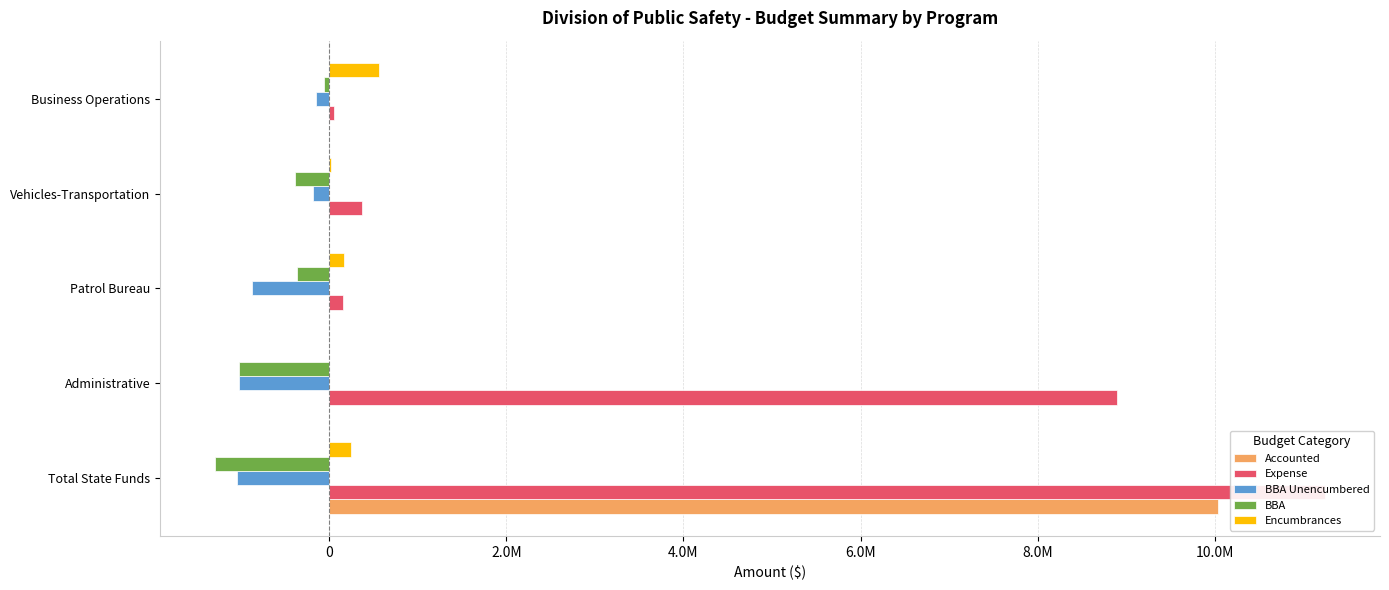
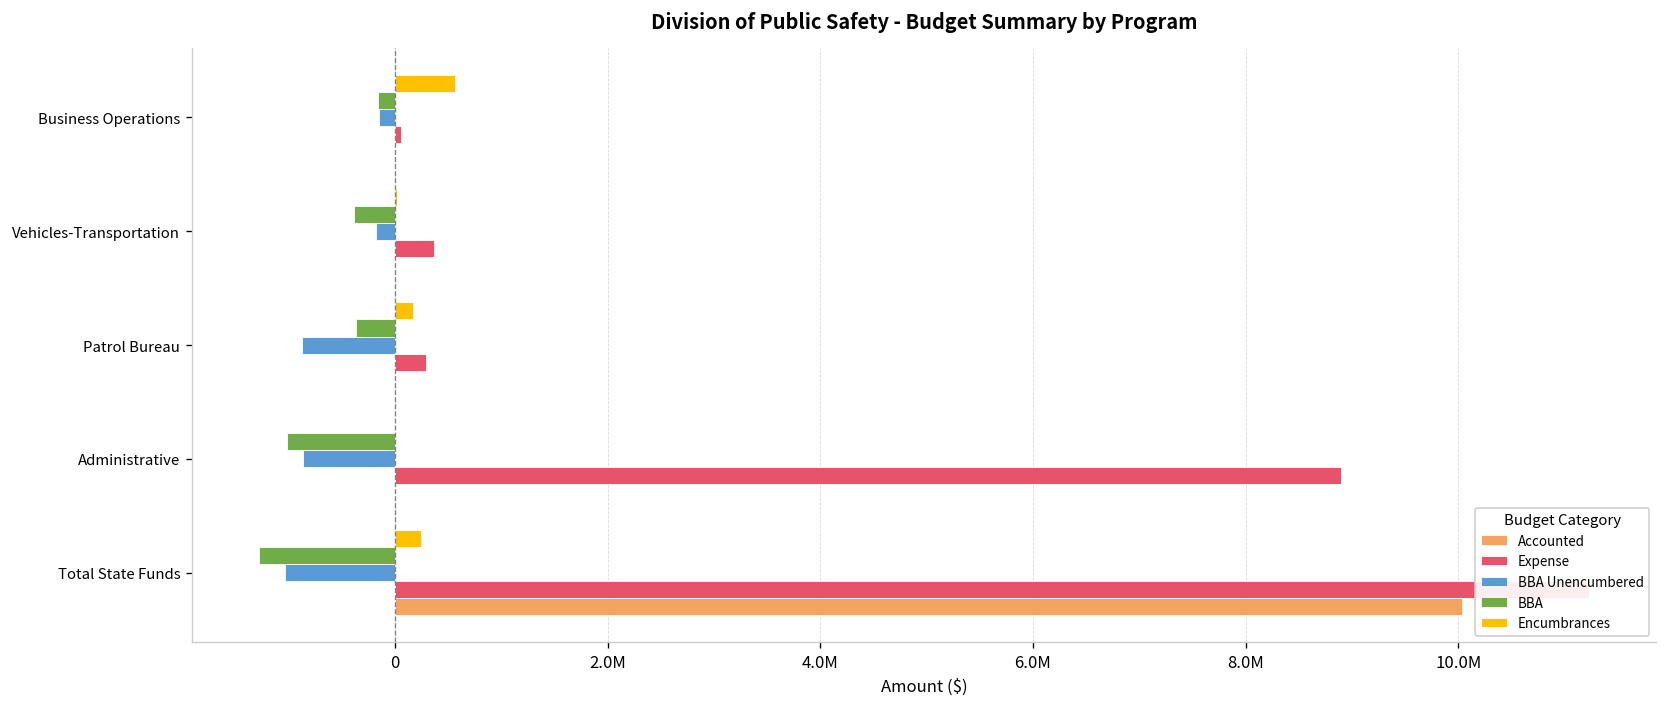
  {
    "Accounted": {
      "Business Operations": 0,
      "Vehicles-Transportation": 0,
      "Patrol Bureau": 0,
      "Administrative": 0,
      "Total State Funds": 10000000
    },
    "Expense": {
      "Business Operations": 100000,
      "Vehicles-Transportation": 400000,
-     "Patrol Bureau": 200000,
+     "Patrol Bureau": 300000,
      "Administrative": 8900000
    },
    "BBA Unencumbered": {
      "Business Operations": -200000,
      "Vehicles-Transportation": -200000,
      "Patrol Bureau": -900000,
-     "Administrative": -1000000,
+     "Administrative": -900000,
      "Total State Funds": -1000000
    },
    "BBA": {
-     "Business Operations": -100000,
+     "Business Operations": -200000,
      "Vehicles-Transportation": -400000,
      "Patrol Bureau": -400000,
      "Administrative": -1000000,
      "Total State Funds": -1300000
    },
    "Encumbrances": {
      "Business Operations": 600000,
      "Patrol Bureau": 200000,
      "Administrative": 0,
      "Total State Funds": 200000
    }
  }
